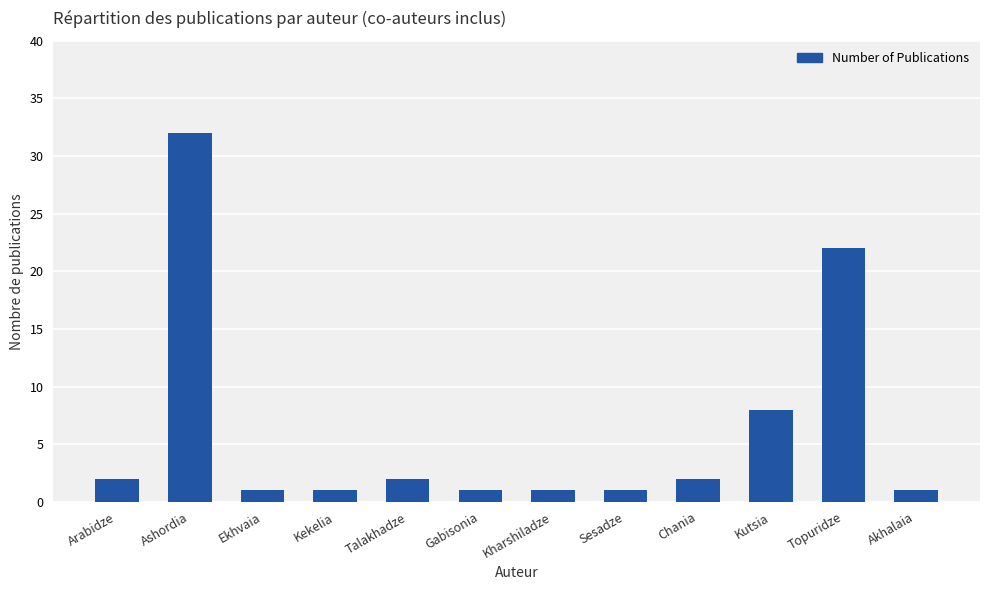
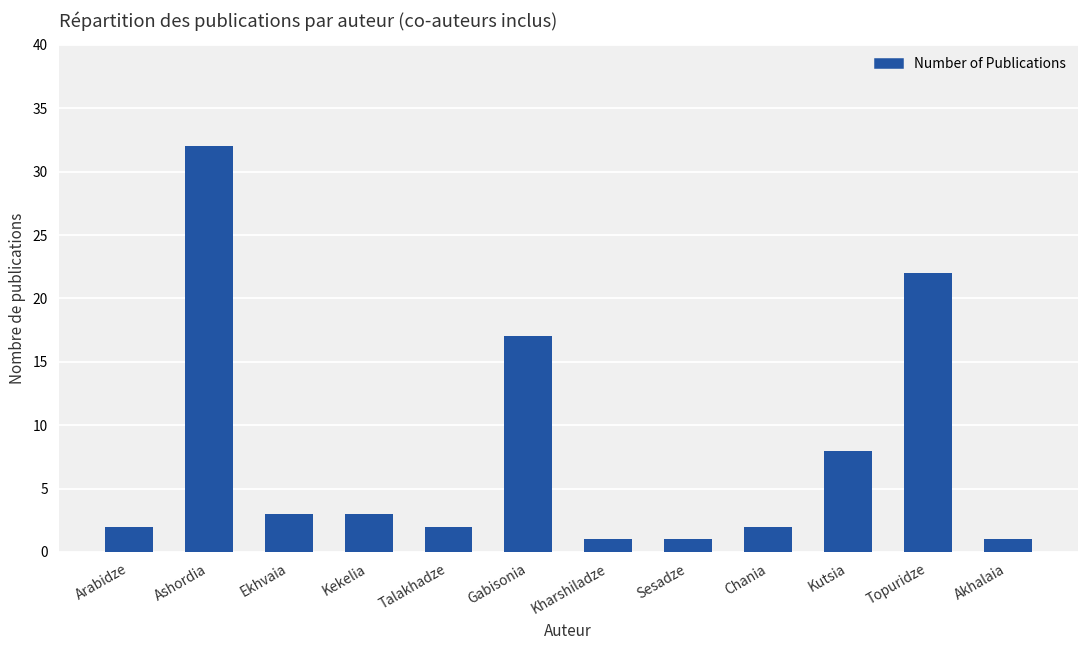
  {
    "Arabidze": 2,
    "Ashordia": 32,
-   "Ekhvaia": 1,
-   "Kekelia": 1,
+   "Ekhvaia": 3,
+   "Kekelia": 3,
    "Talakhadze": 2,
-   "Gabisonia": 1,
+   "Gabisonia": 17,
    "Kharshiladze": 1,
    "Sesadze": 1,
    "Chania": 2,
    "Kutsia": 8,
    "Topuridze": 22,
    "Akhalaia": 1
  }
